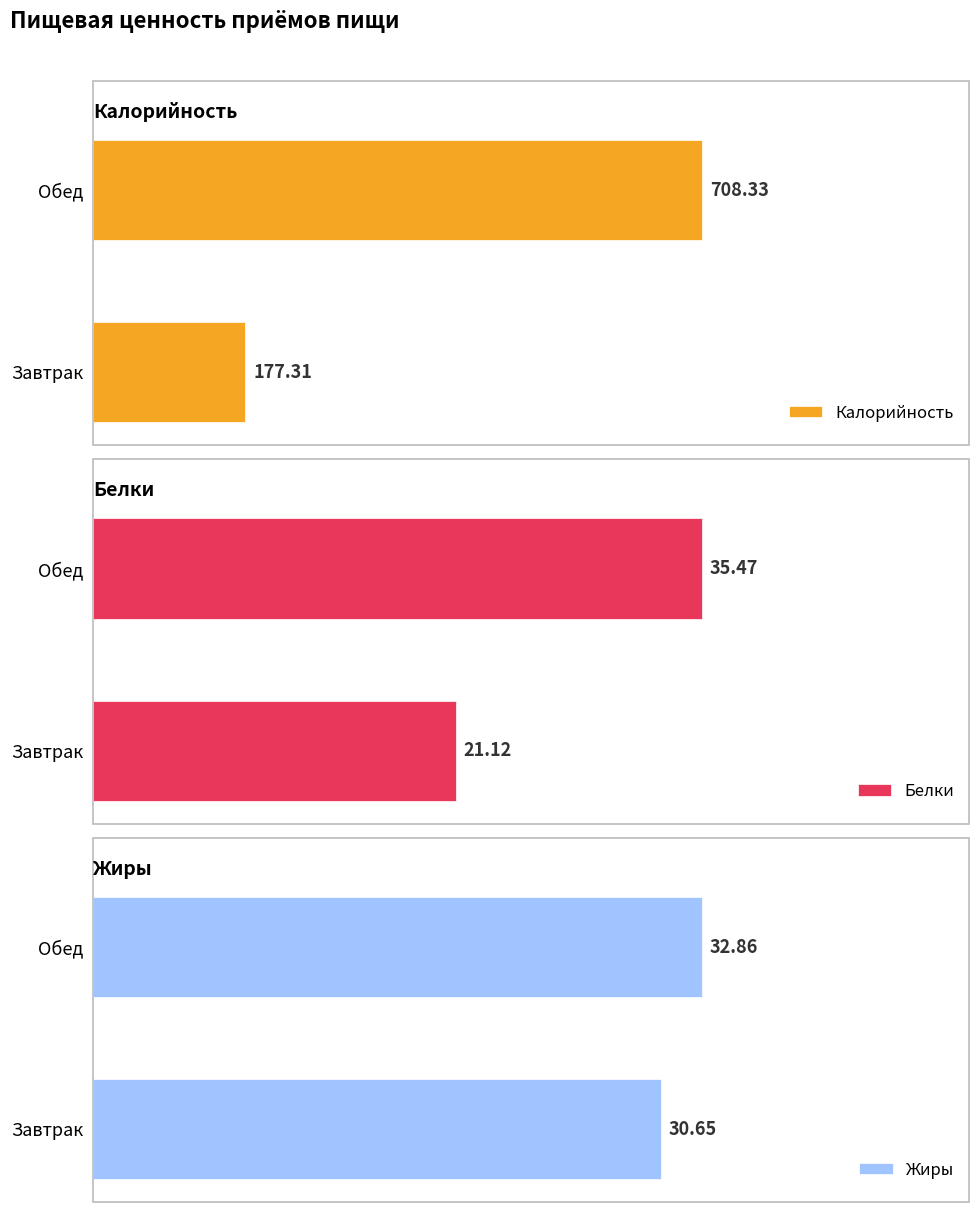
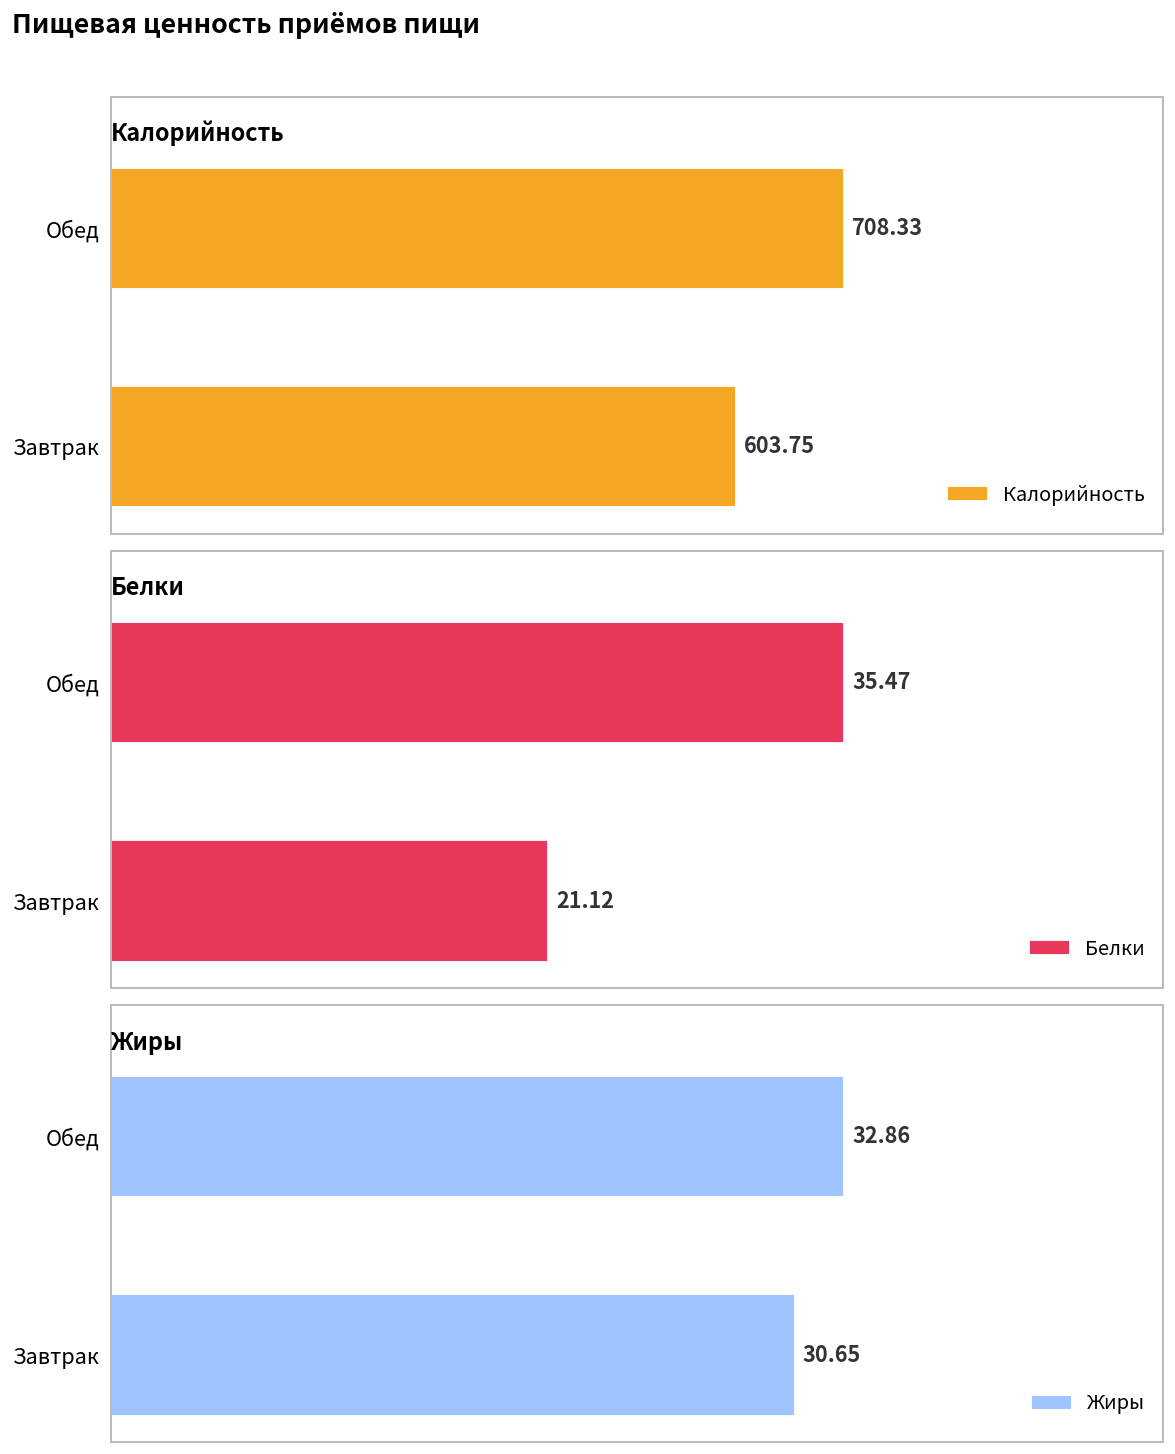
  {
    "Калорийность": {
      "Обед": 708.33,
-     "Завтрак": 177.31
+     "Завтрак": 603.75
    },
    "Белки": {
      "Обед": 35.47,
      "Завтрак": 21.12
    },
    "Жиры": {
      "Обед": 32.86,
      "Завтрак": 30.65
    }
  }
